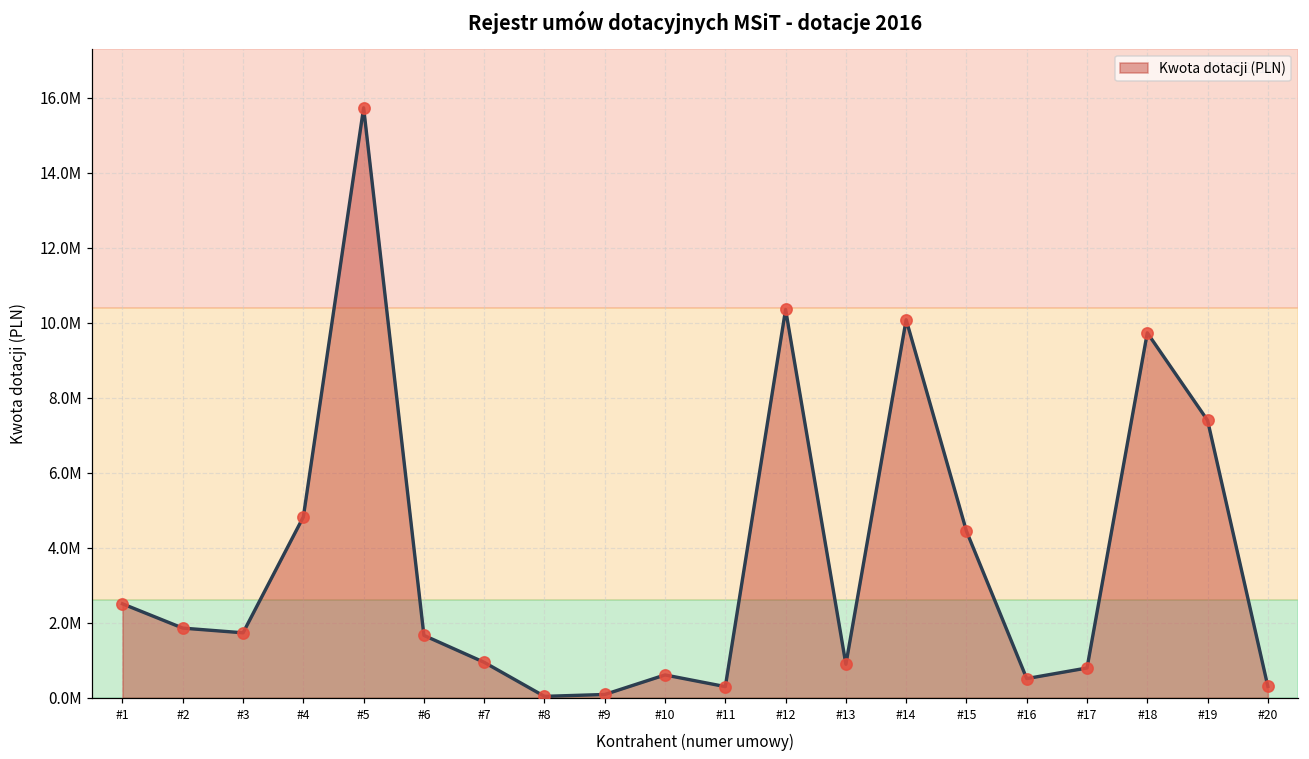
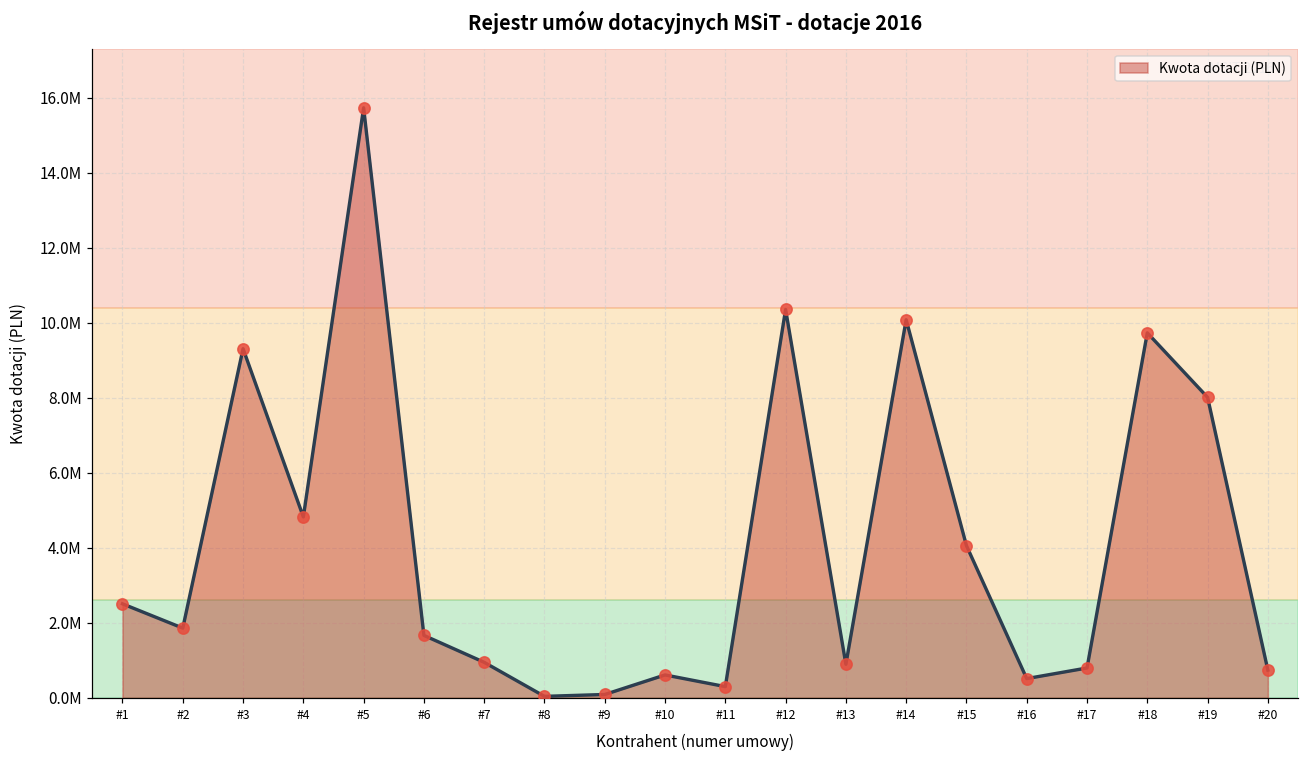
  {
    "#1": 2500000,
    "#2": 1900000,
-   "#3": 1700000,
+   "#3": 9300000,
    "#4": 4800000,
    "#5": 15700000,
    "#6": 1700000,
    "#7": 900000,
    "#8": 0,
    "#9": 100000,
    "#10": 600000,
    "#11": 300000,
    "#12": 10400000,
    "#13": 900000,
    "#14": 10100000,
-   "#15": 4400000,
+   "#15": 4100000,
    "#16": 500000,
    "#17": 800000,
    "#18": 9700000,
-   "#19": 7400000,
-   "#20": 300000
+   "#19": 8000000,
+   "#20": 700000
  }
